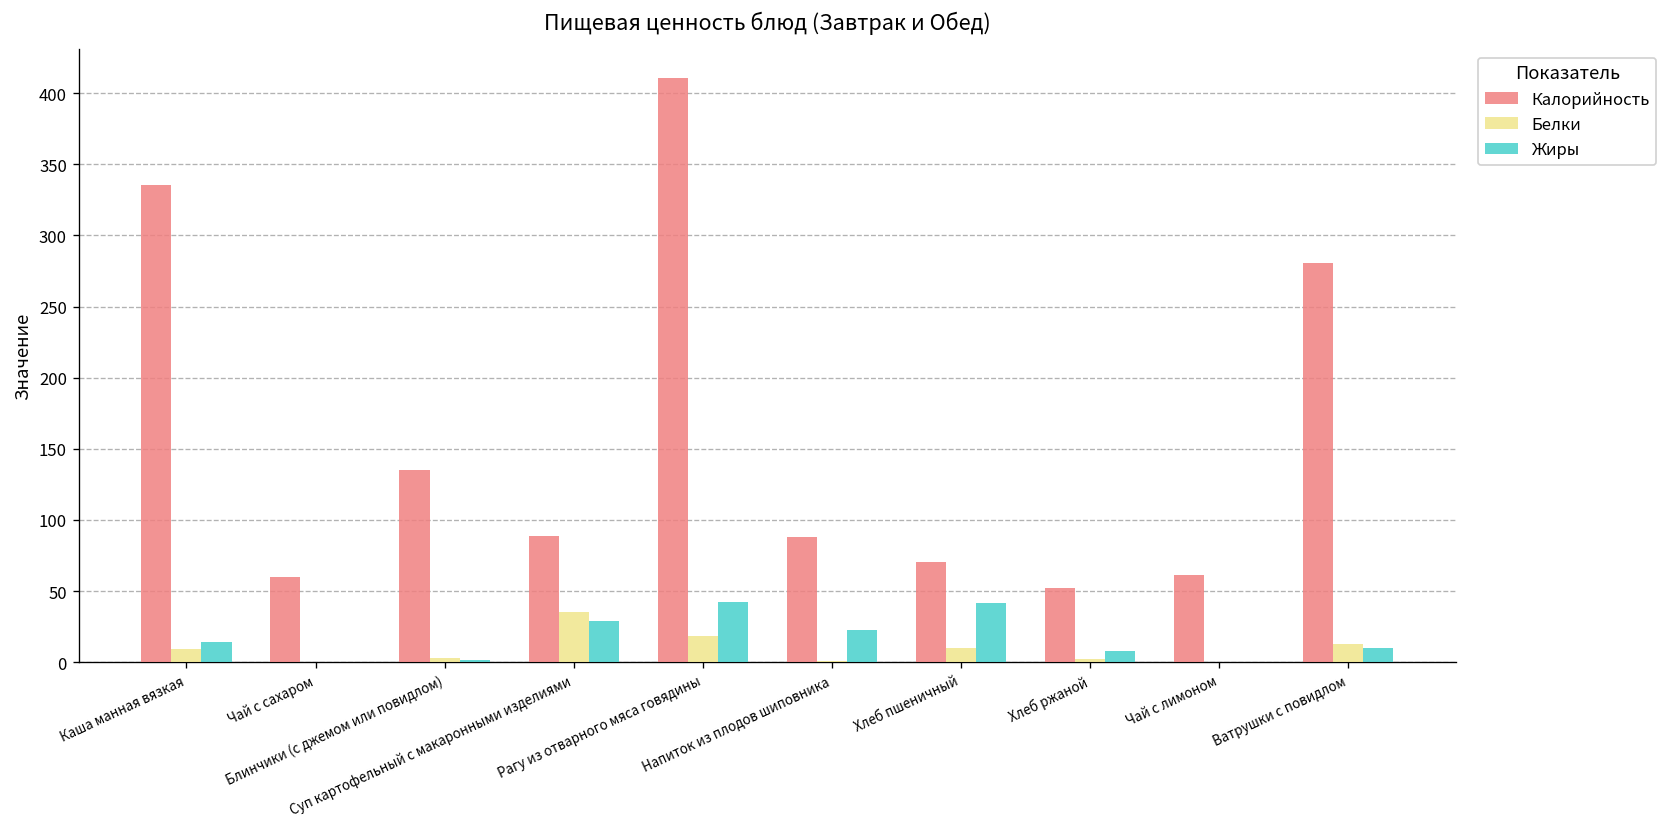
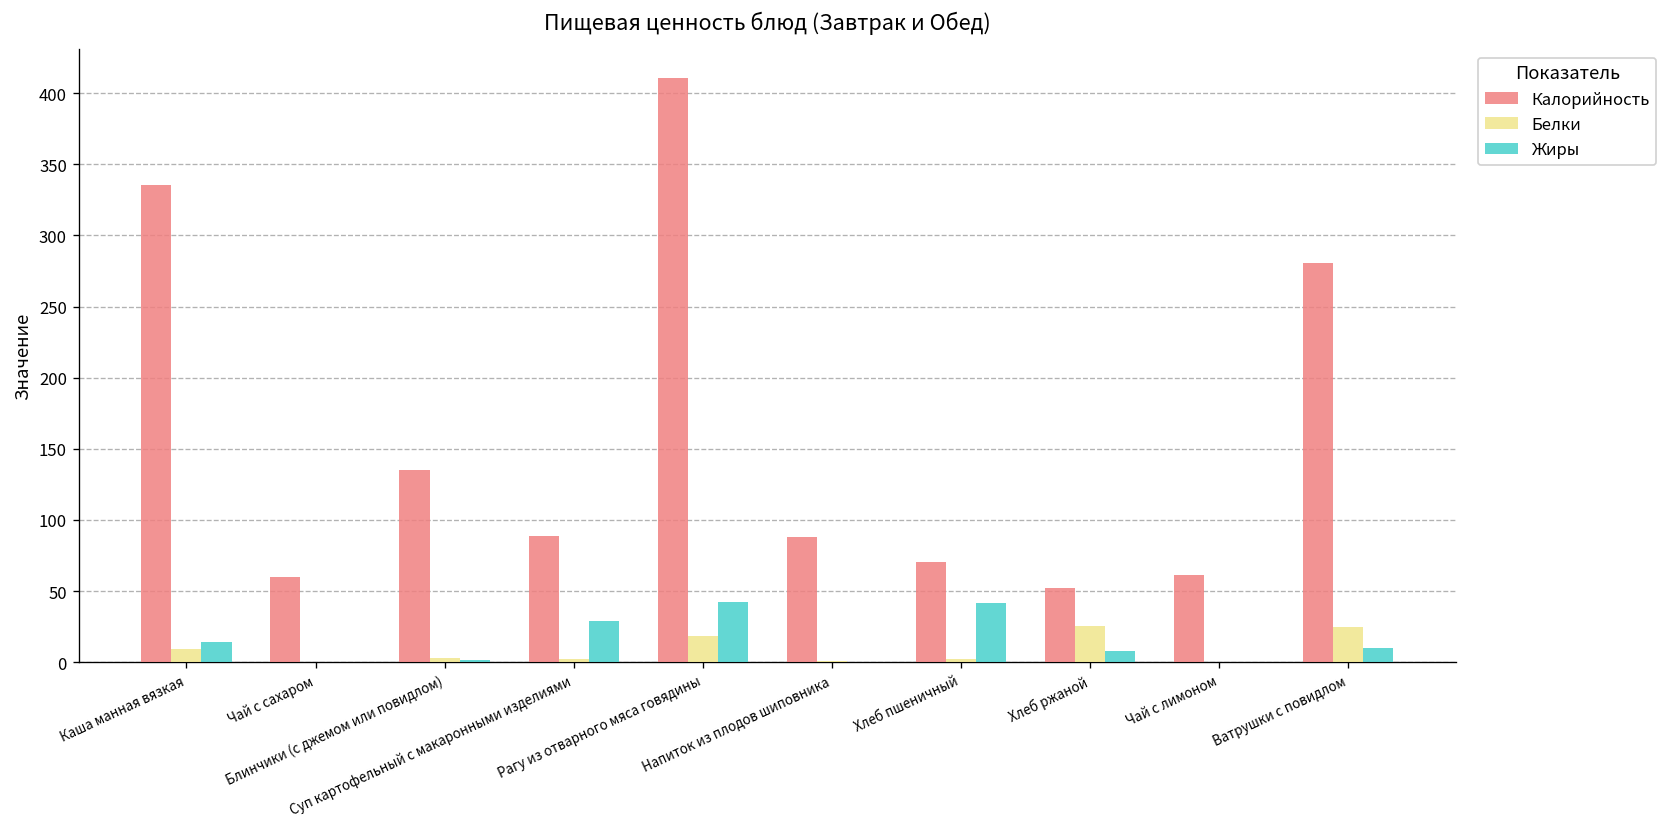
  {
    "Калорийность": {
      "Каша манная вязкая": 335,
      "Чай с сахаром": 60,
      "Блинчики (с джемом или повидлом)": 135,
      "Суп картофельный с макаронными изделиями": 89,
      "Рагу из отварного мяса говядины": 410,
      "Напиток из плодов шиповника": 88,
      "Хлеб пшеничный": 71,
      "Хлеб ржаной": 52,
      "Чай с лимоном": 61,
      "Ватрушки с повидлом": 281
    },
    "Белки": {
      "Каша манная вязкая": 9,
      "Блинчики (с джемом или повидлом)": 3,
-     "Суп картофельный с макаронными изделиями": 35,
+     "Суп картофельный с макаронными изделиями": 2,
      "Рагу из отварного мяса говядины": 18,
-     "Хлеб пшеничный": 10,
-     "Хлеб ржаной": 2,
-     "Ватрушки с повидлом": 13
+     "Хлеб пшеничный": 2,
+     "Хлеб ржаной": 25,
+     "Ватрушки с повидлом": 25
    },
    "Жиры": {
      "Каша манная вязкая": 14,
      "Чай с сахаром": 0,
      "Суп картофельный с макаронными изделиями": 29,
      "Рагу из отварного мяса говядины": 42,
-     "Напиток из плодов шиповника": 23,
+     "Напиток из плодов шиповника": 0,
      "Хлеб пшеничный": 41,
      "Хлеб ржаной": 8,
      "Чай с лимоном": 0,
      "Ватрушки с повидлом": 10
    }
  }
